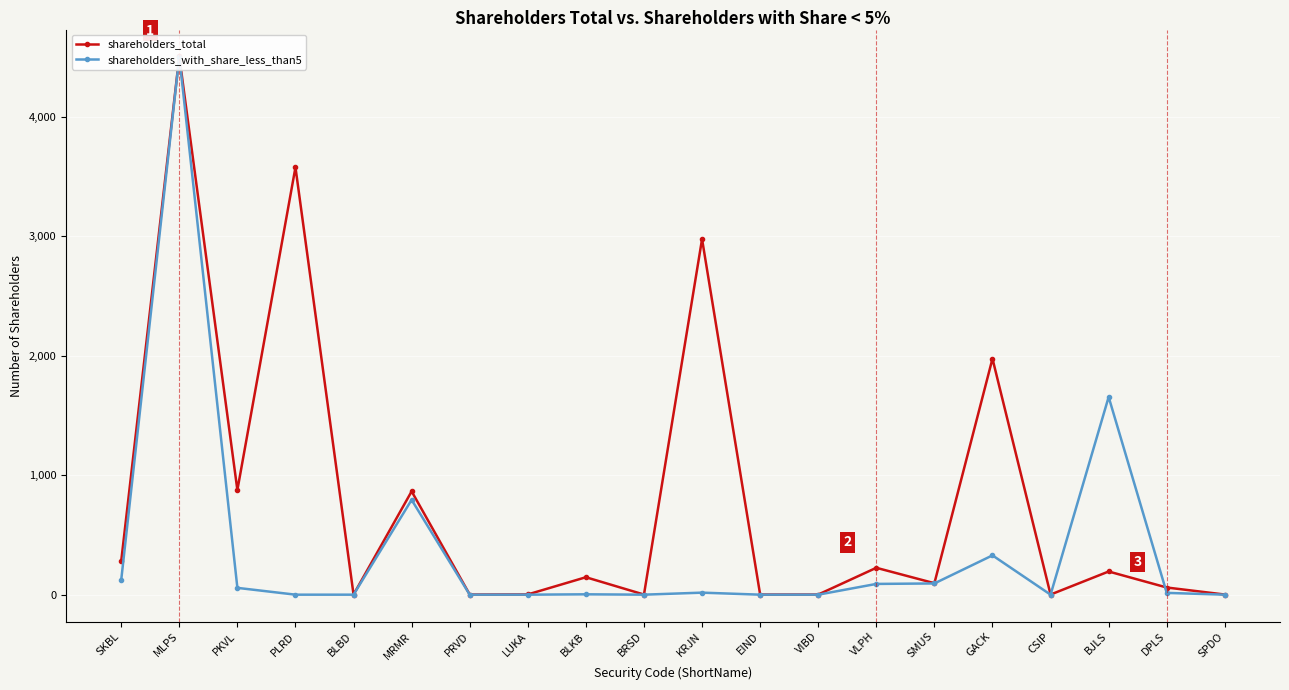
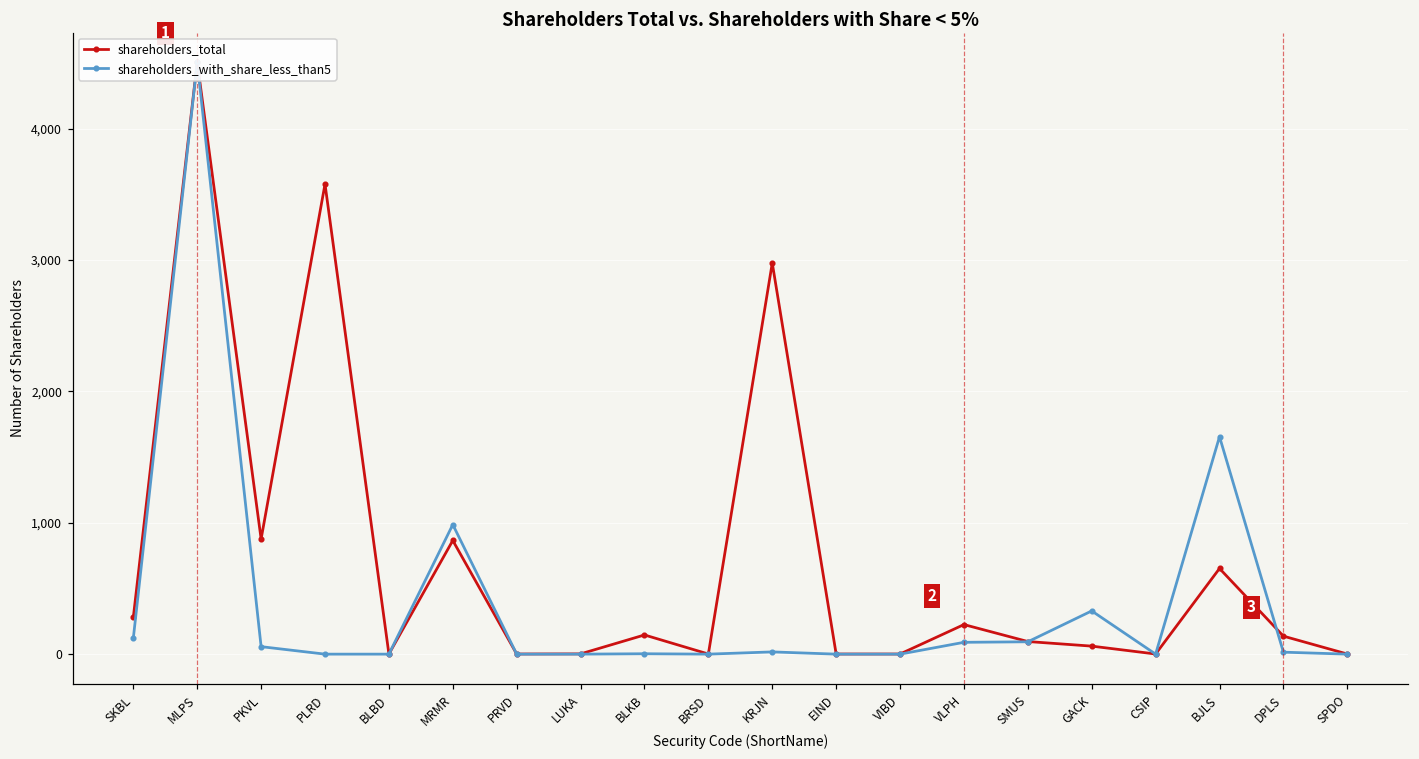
  {
    "shareholders_total": {
      "SKBL": "280",
      "PKVL": "880",
      "PLRD": "3,580",
      "MRMR": "870",
      "BLKB": "150",
      "KRJN": "2,980",
      "VLPH": "230",
-     "GACK": "1,980",
-     "BJLS": "190",
-     "DPLS": "60"
+     "GACK": "60",
+     "BJLS": "650",
+     "DPLS": "140"
    },
    "shareholders_with_share_less_than5": {
      "SKBL": "120",
      "PKVL": "60",
      "PLRD": "0",
-     "MRMR": "790",
+     "MRMR": "990",
      "BLKB": "0",
      "KRJN": "20",
      "VLPH": "90",
      "GACK": "330",
      "BJLS": "1,660",
      "DPLS": "20"
    }
  }
